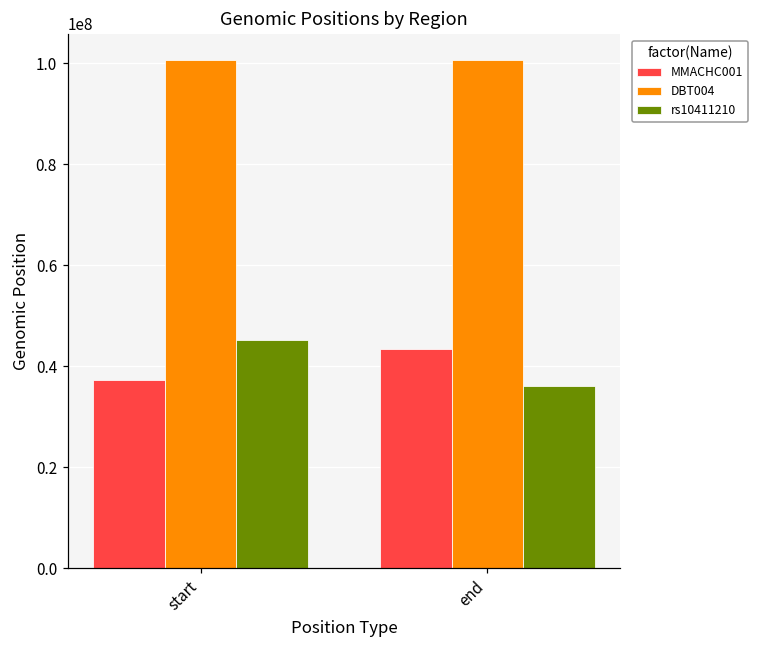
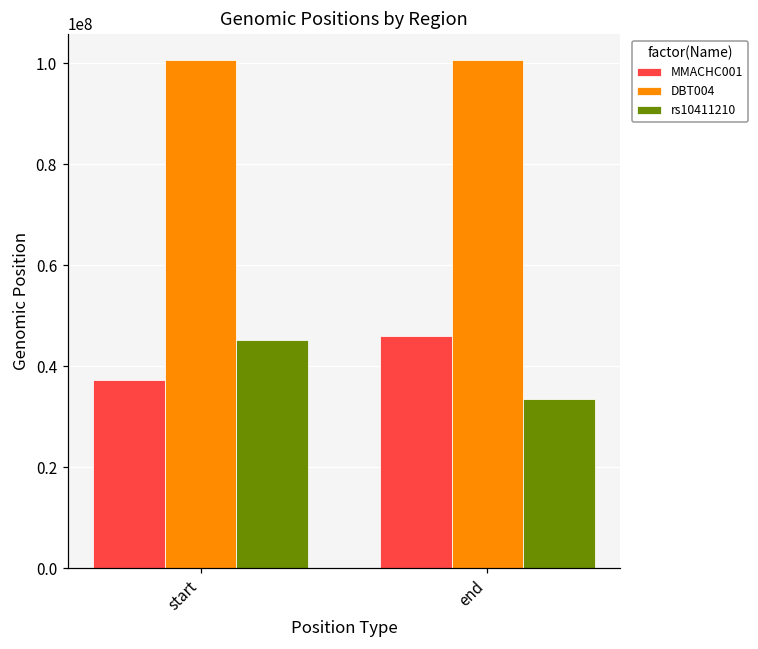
  {
    "MMACHC001": {
      "start": 37000000,
-     "end": 43000000
+     "end": 46000000
    },
    "DBT004": {
      "start": 101000000,
      "end": 101000000
    },
    "rs10411210": {
      "start": 45000000,
-     "end": 36000000
+     "end": 34000000
    }
  }
